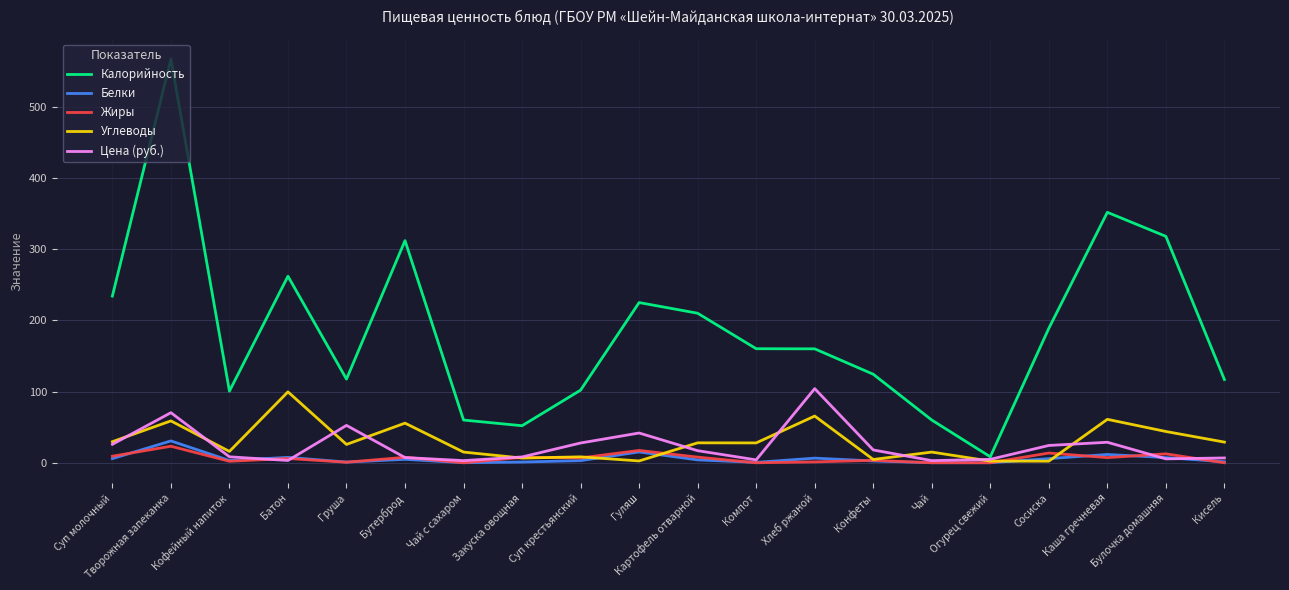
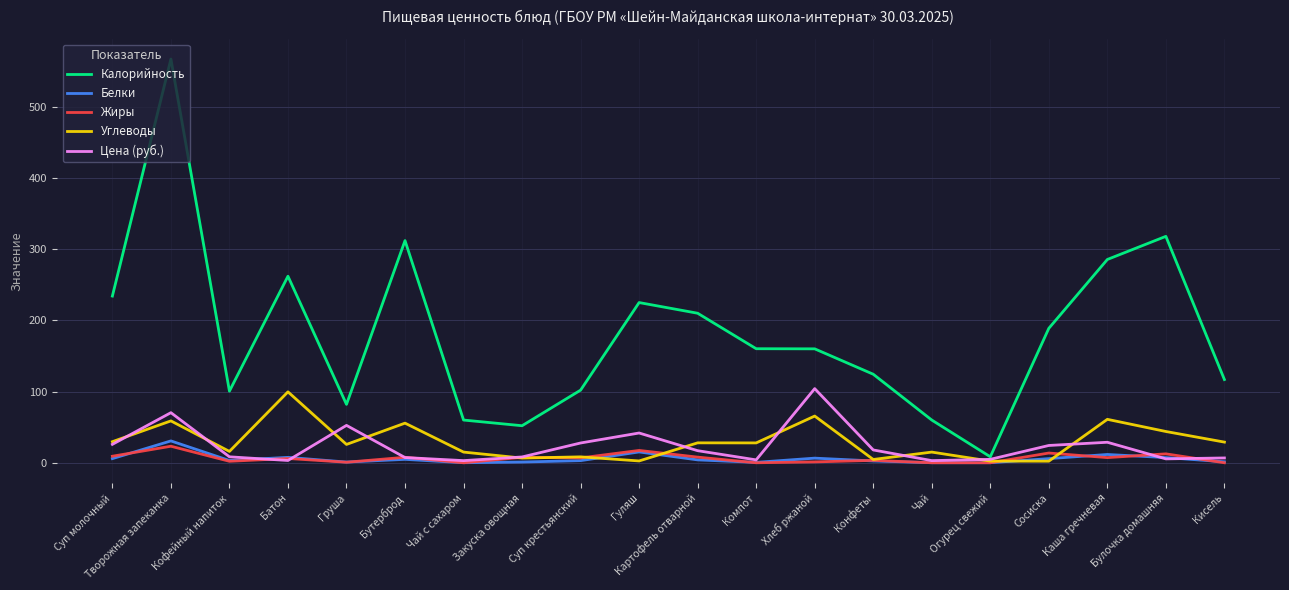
  {
    "Калорийность": {
      "Суп молочный": 230,
      "Кофейный напиток": 100,
      "Батон": 260,
-     "Груша": 120,
+     "Груша": 80,
      "Бутерброд": 310,
      "Чай с сахаром": 60,
      "Закуска овощная": 50,
      "Суп крестьянский": 100,
      "Гуляш": 230,
      "Картофель отварной": 210,
      "Компот": 160,
      "Хлеб ржаной": 160,
      "Конфеты": 120,
      "Чай": 60,
      "Сосиска": 190,
-     "Каша гречневая": 350,
+     "Каша гречневая": 290,
      "Булочка домашняя": 320,
      "Кисель": 120
    },
    "Белки": {
      "Творожная запеканка": 30,
      "Закуска овощная": 0,
      "Суп крестьянский": 0,
      "Картофель отварной": 0,
      "Хлеб ржаной": 10,
      "Сосиска": 10,
      "Каша гречневая": 10
    },
    "Жиры": {
      "Творожная запеканка": 20,
      "Картофель отварной": 10,
      "Хлеб ржаной": 0,
      "Сосиска": 10,
      "Каша гречневая": 10,
      "Булочка домашняя": 10
    },
    "Углеводы": {
      "Суп молочный": 30,
      "Творожная запеканка": 60,
      "Кофейный напиток": 20,
      "Батон": 100,
      "Груша": 30,
      "Бутерброд": 60,
      "Чай с сахаром": 20,
      "Гуляш": 0,
      "Картофель отварной": 30,
      "Компот": 30,
      "Хлеб ржаной": 70,
      "Чай": 20,
      "Сосиска": 0,
      "Каша гречневая": 60,
      "Булочка домашняя": 40,
      "Кисель": 30
    },
    "Цена (руб.)": {
      "Суп молочный": 30,
      "Творожная запеканка": 70,
      "Кофейный напиток": 10,
      "Груша": 50,
      "Суп крестьянский": 30,
      "Гуляш": 40,
      "Картофель отварной": 20,
      "Хлеб ржаной": 100,
      "Конфеты": 20,
      "Сосиска": 20,
      "Каша гречневая": 30,
      "Кисель": 10
    }
  }
